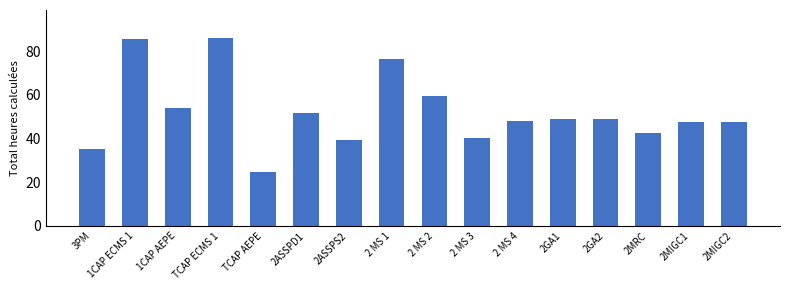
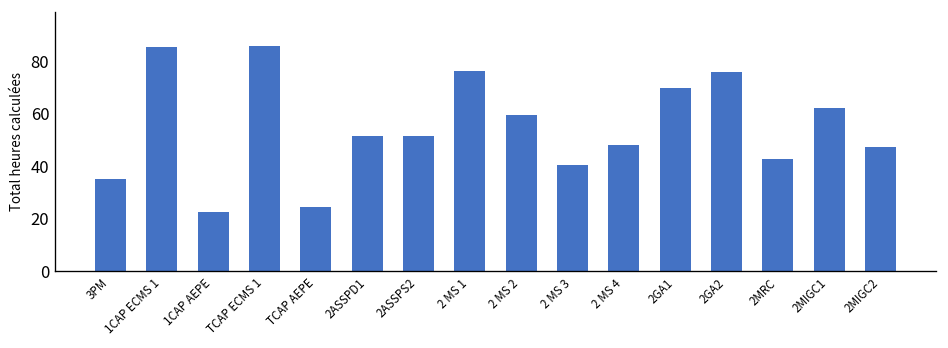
  {
    "3PM": 35,
    "1CAP ECMS 1": 86,
-   "1CAP AEPE": 54,
+   "1CAP AEPE": 23,
    "TCAP ECMS 1": 86,
    "TCAP AEPE": 25,
    "2ASSPD1": 52,
-   "2ASSPS2": 39,
+   "2ASSPS2": 52,
    "2 MS 1": 76,
    "2 MS 2": 59,
    "2 MS 3": 40,
    "2 MS 4": 48,
-   "2GA1": 49,
-   "2GA2": 49,
+   "2GA1": 70,
+   "2GA2": 76,
    "2MRC": 43,
-   "2MIGC1": 48,
+   "2MIGC1": 62,
    "2MIGC2": 48
  }
